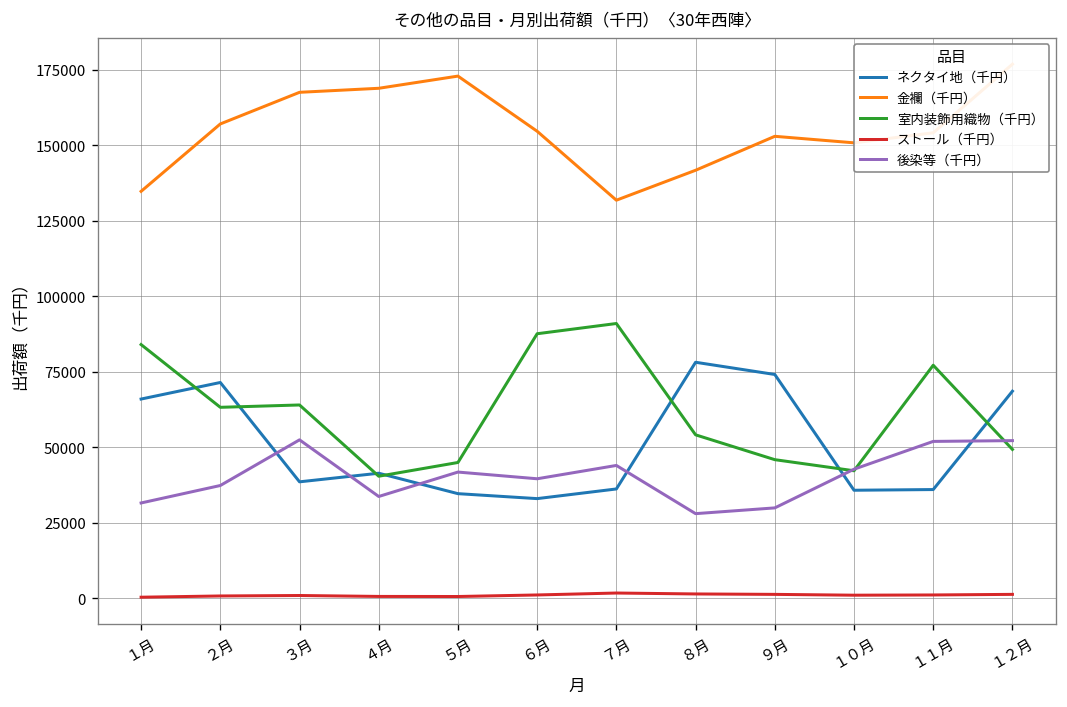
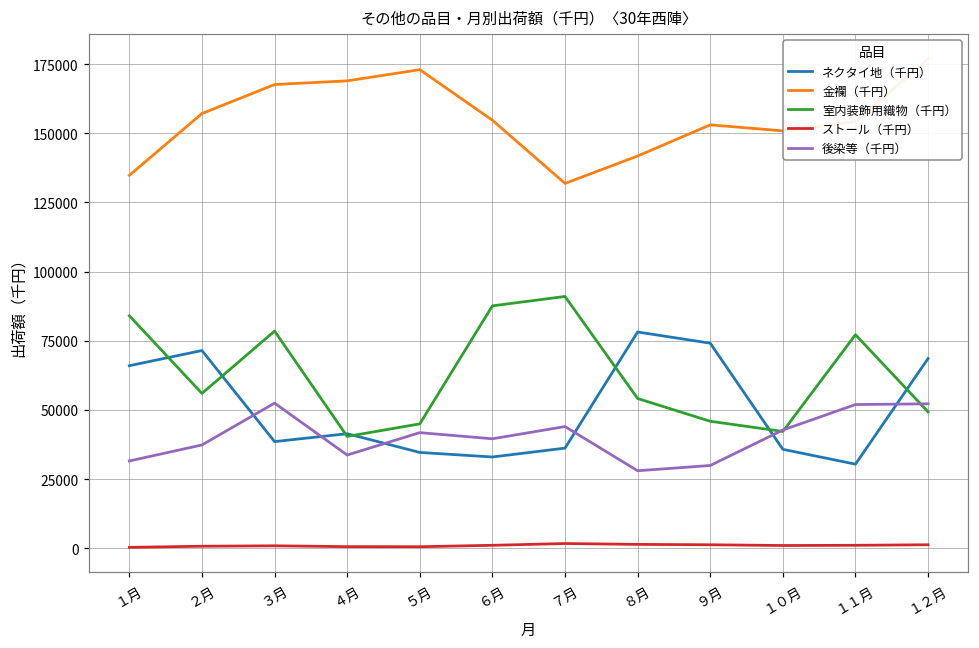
  {
    "ネクタイ地（千円）": {
      "１月": 66000,
      "２月": 71000,
      "３月": 39000,
      "５月": 35000,
      "６月": 33000,
      "７月": 36000,
      "８月": 78000,
      "９月": 74000,
      "１０月": 36000,
-     "１１月": 36000,
+     "１１月": 30000,
      "１２月": 69000
    },
    "金襴（千円）": {
      "１月": 135000,
      "２月": 157000,
      "３月": 168000,
      "４月": 169000,
      "５月": 173000,
      "６月": 155000,
      "７月": 132000,
      "８月": 142000,
      "９月": 153000,
      "１０月": 151000
    },
    "室内装飾用織物（千円）": {
      "１月": 84000,
-     "２月": 63000,
-     "３月": 64000,
+     "２月": 56000,
+     "３月": 78000,
      "５月": 45000,
      "６月": 88000,
      "７月": 91000,
      "８月": 54000,
      "９月": 46000,
      "１１月": 77000,
      "１２月": 49000
    },
    "ストール（千円）": {
      "１月": 0,
      "２月": 1000,
      "３月": 1000,
      "４月": 1000,
      "５月": 1000,
      "６月": 1000,
      "７月": 2000,
      "８月": 1000,
      "９月": 1000,
      "１０月": 1000,
      "１１月": 1000,
      "１２月": 1000
    },
    "後染等（千円）": {
      "１月": 32000,
      "２月": 37000,
      "３月": 52000,
      "４月": 34000,
      "５月": 42000,
      "６月": 40000,
      "７月": 44000,
      "８月": 28000,
      "９月": 30000,
      "１１月": 52000,
      "１２月": 52000
    }
  }
